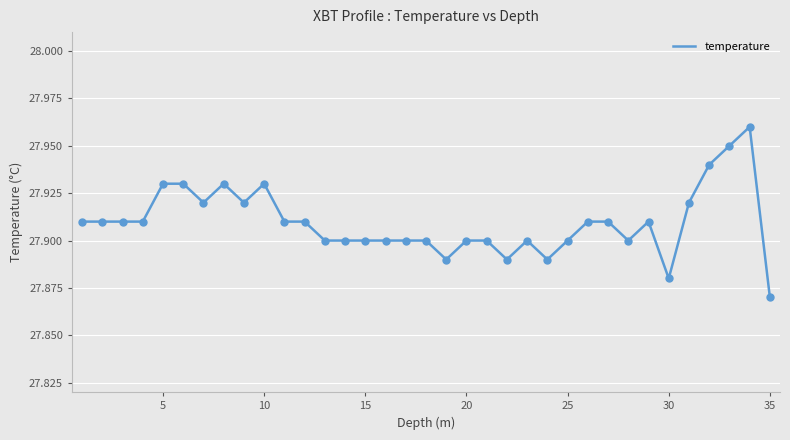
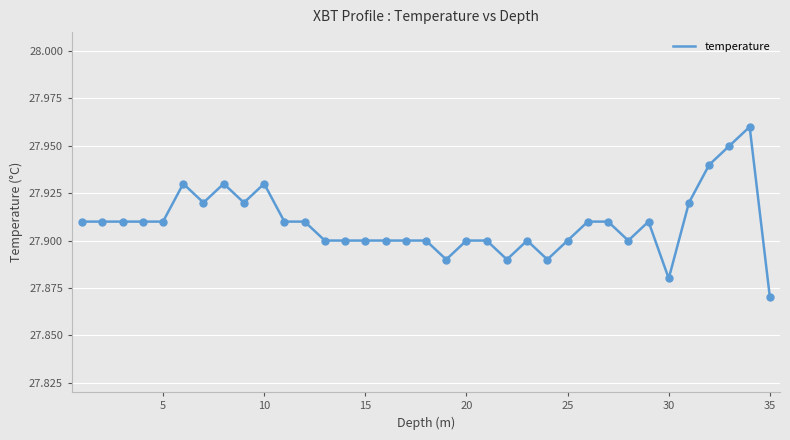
  {
-   "5": 27.93,
+   "5": 27.91,
    "10": 27.93,
    "15": 27.90,
    "20": 27.90,
    "25": 27.90,
    "30": 27.88,
    "35": 27.87
  }
